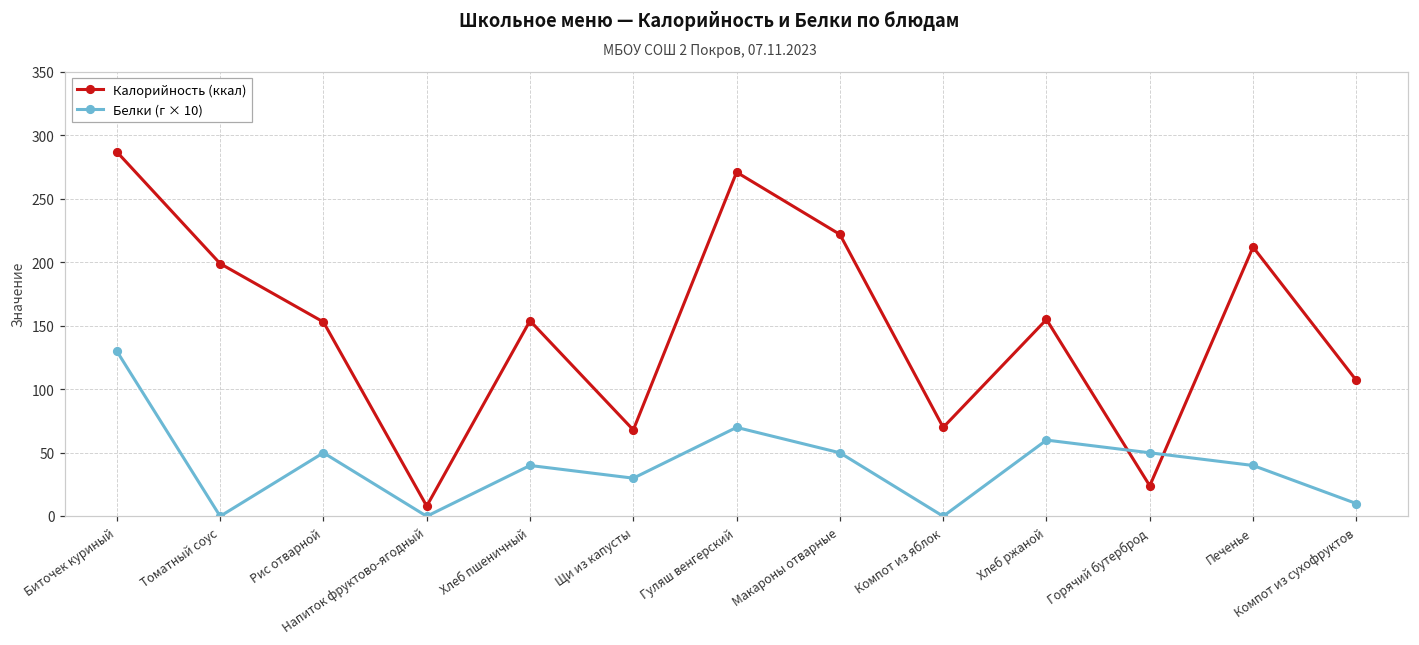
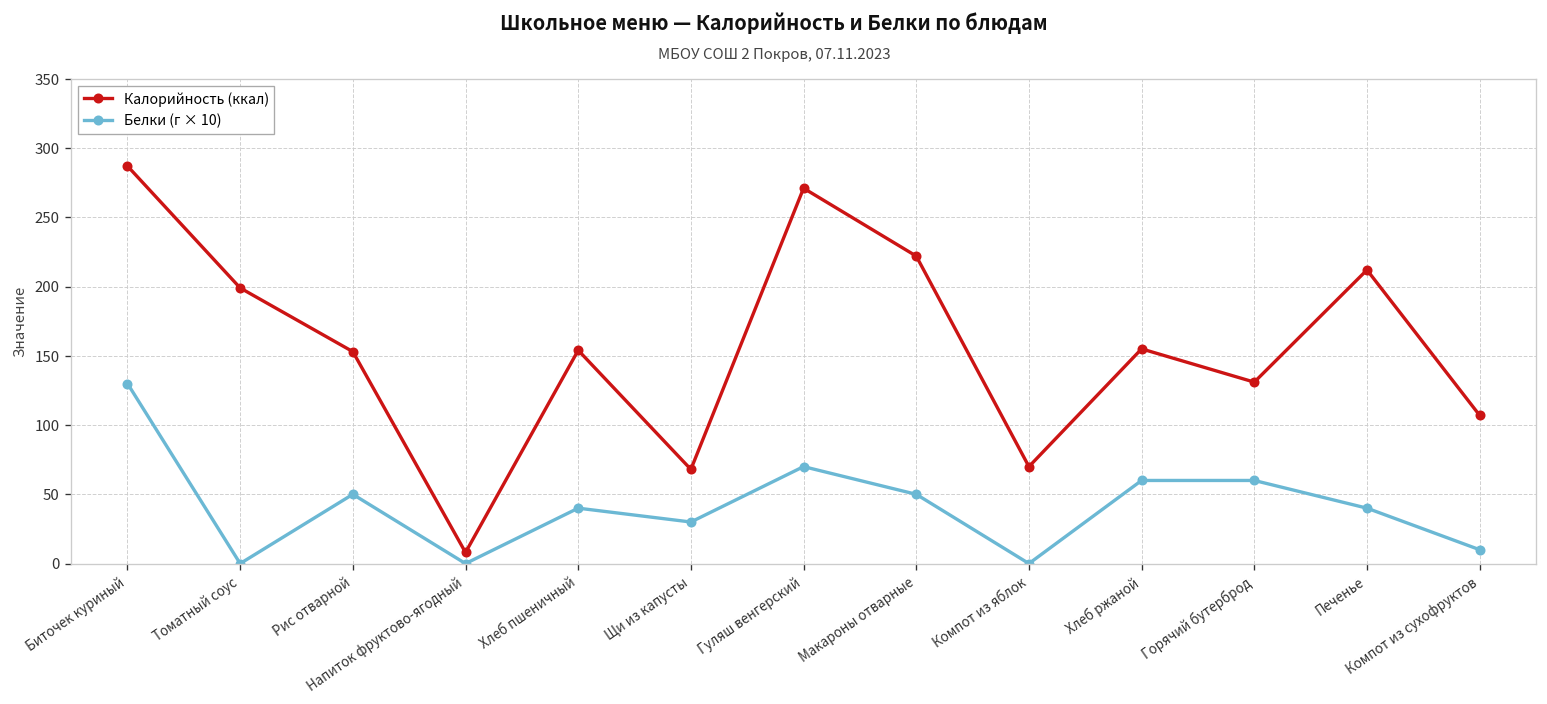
  {
    "Калорийность (ккал)": {
      "Биточек куриный": 287,
      "Томатный соус": 199,
      "Рис отварной": 153,
      "Напиток фруктово-ягодный": 8,
      "Хлеб пшеничный": 154,
      "Щи из капусты": 68,
      "Гуляш венгерский": 271,
      "Макароны отварные": 222,
      "Компот из яблок": 70,
      "Хлеб ржаной": 155,
-     "Горячий бутерброд": 24,
+     "Горячий бутерброд": 131,
      "Печенье": 212,
      "Компот из сухофруктов": 107
    },
    "Белки (г × 10)": {
      "Биточек куриный": 130,
      "Томатный соус": 0,
      "Рис отварной": 50,
      "Напиток фруктово-ягодный": 0,
      "Хлеб пшеничный": 40,
      "Щи из капусты": 30,
      "Гуляш венгерский": 70,
      "Макароны отварные": 50,
      "Компот из яблок": 0,
      "Хлеб ржаной": 60,
-     "Горячий бутерброд": 50,
+     "Горячий бутерброд": 60,
      "Печенье": 40,
      "Компот из сухофруктов": 10
    }
  }
